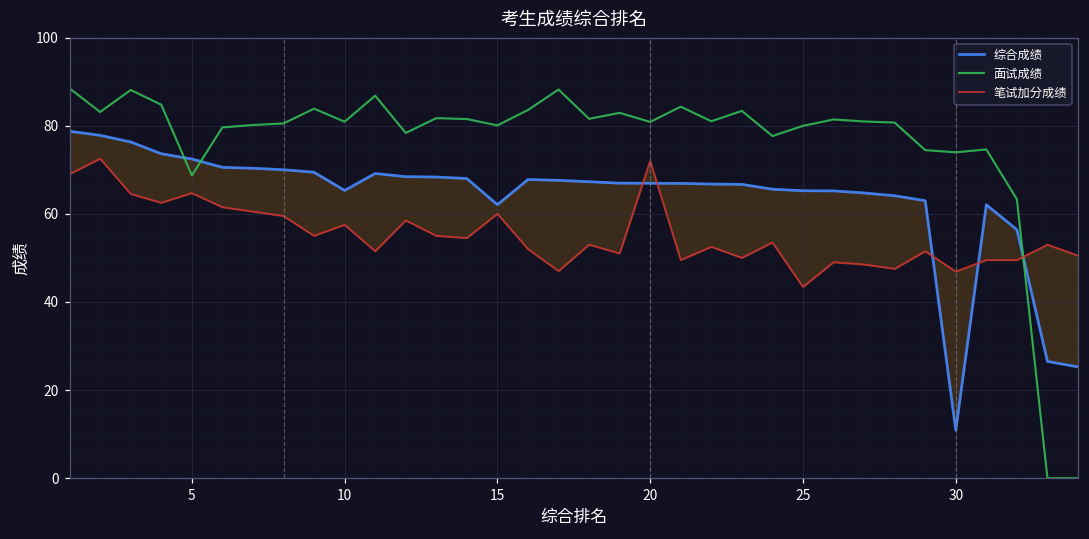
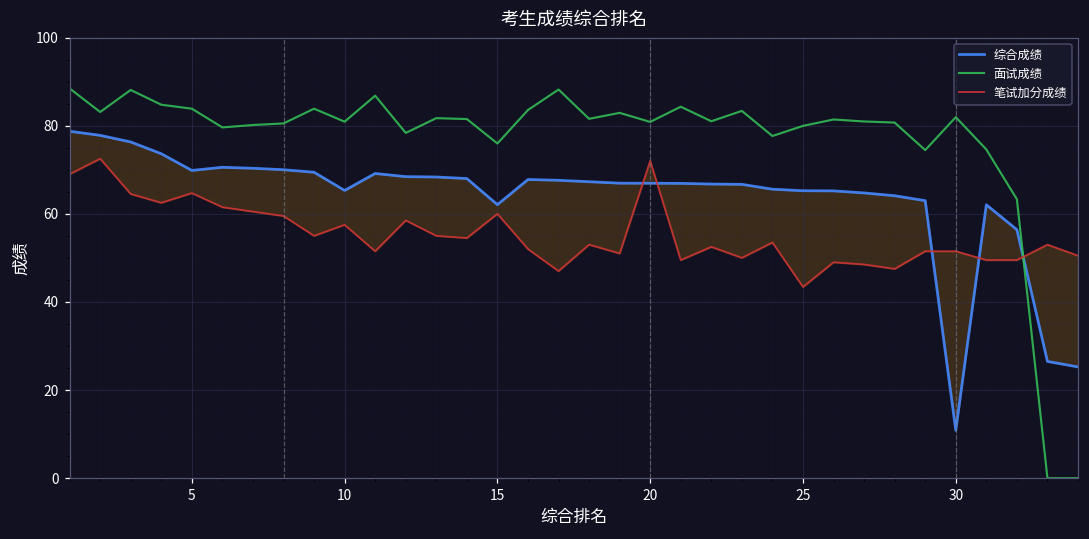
  {
    "综合成绩": {
-     "5": 72,
+     "5": 70,
      "20": 67,
      "30": 11
    },
    "面试成绩": {
-     "5": 69,
+     "5": 84,
      "10": 81,
-     "15": 80,
+     "15": 76,
      "20": 81,
      "25": 80,
-     "30": 74
+     "30": 82
    },
    "笔试加分成绩": {
      "5": 65,
      "10": 58,
      "15": 60,
      "25": 43,
-     "30": 47
+     "30": 52
    }
  }
